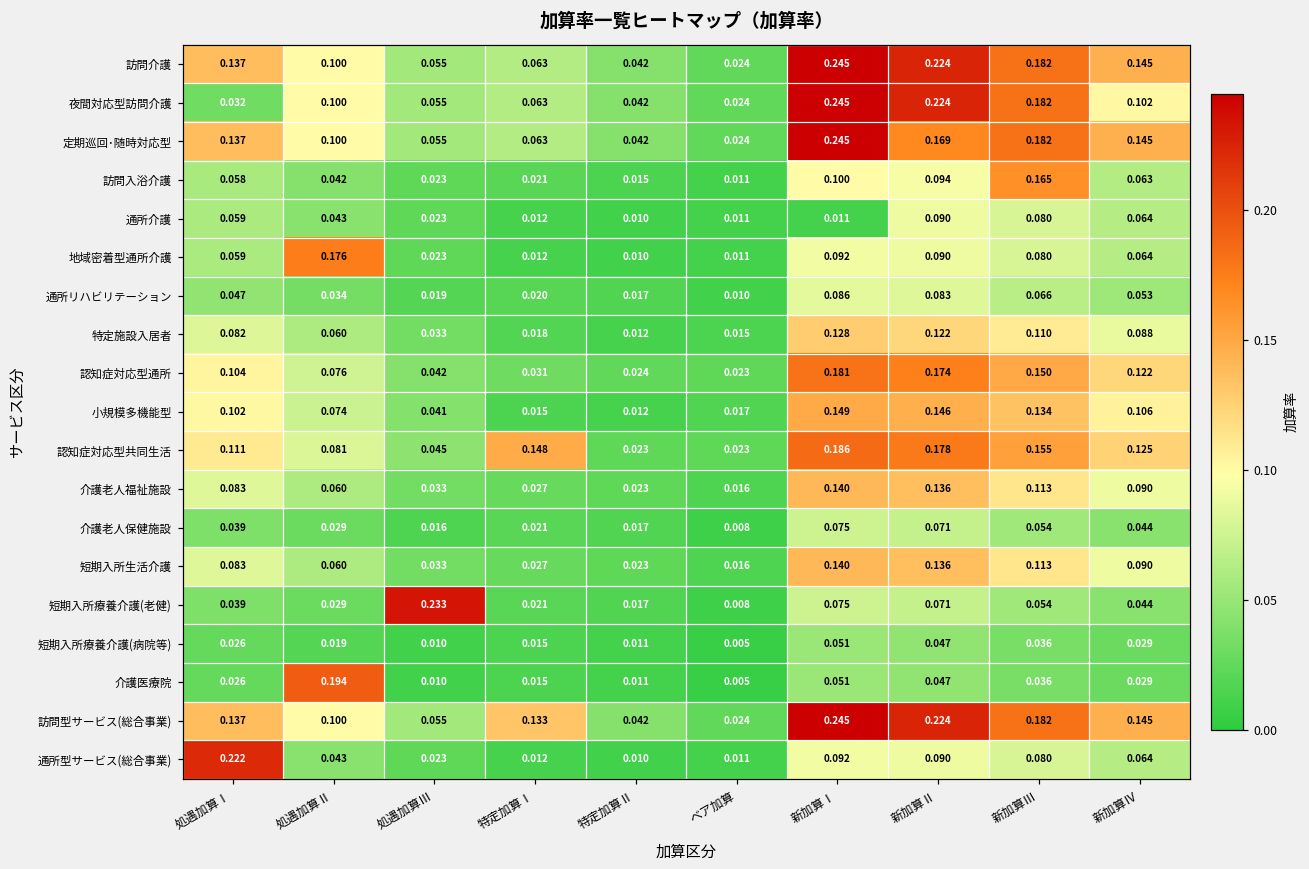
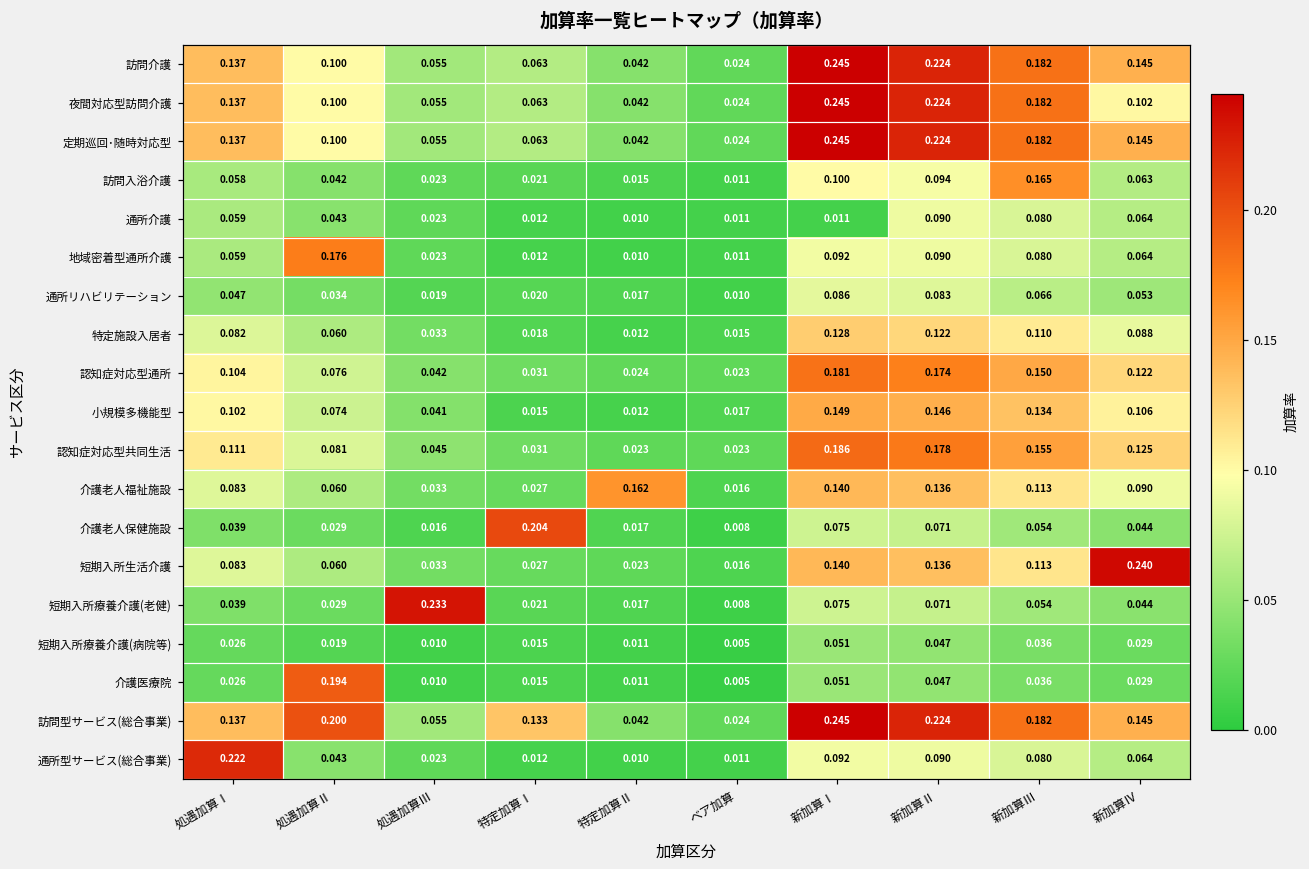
  {
    "訪問介護": {
      "処遇加算Ⅰ": 0.137,
      "処遇加算Ⅱ": 0.100,
      "処遇加算Ⅲ": 0.055,
      "特定加算Ⅰ": 0.063,
      "特定加算Ⅱ": 0.042,
      "ベア加算": 0.024,
      "新加算Ⅰ": 0.245,
      "新加算Ⅱ": 0.224,
      "新加算Ⅲ": 0.182,
      "新加算Ⅳ": 0.145
    },
    "夜間対応型訪問介護": {
-     "処遇加算Ⅰ": 0.032,
+     "処遇加算Ⅰ": 0.137,
      "処遇加算Ⅱ": 0.100,
      "処遇加算Ⅲ": 0.055,
      "特定加算Ⅰ": 0.063,
      "特定加算Ⅱ": 0.042,
      "ベア加算": 0.024,
      "新加算Ⅰ": 0.245,
      "新加算Ⅱ": 0.224,
      "新加算Ⅲ": 0.182,
      "新加算Ⅳ": 0.102
    },
    "定期巡回･随時対応型": {
      "処遇加算Ⅰ": 0.137,
      "処遇加算Ⅱ": 0.100,
      "処遇加算Ⅲ": 0.055,
      "特定加算Ⅰ": 0.063,
      "特定加算Ⅱ": 0.042,
      "ベア加算": 0.024,
      "新加算Ⅰ": 0.245,
-     "新加算Ⅱ": 0.169,
+     "新加算Ⅱ": 0.224,
      "新加算Ⅲ": 0.182,
      "新加算Ⅳ": 0.145
    },
    "訪問入浴介護": {
      "処遇加算Ⅰ": 0.058,
      "処遇加算Ⅱ": 0.042,
      "処遇加算Ⅲ": 0.023,
      "特定加算Ⅰ": 0.021,
      "特定加算Ⅱ": 0.015,
      "ベア加算": 0.011,
      "新加算Ⅰ": 0.100,
      "新加算Ⅱ": 0.094,
      "新加算Ⅲ": 0.165,
      "新加算Ⅳ": 0.063
    },
    "通所介護": {
      "処遇加算Ⅰ": 0.059,
      "処遇加算Ⅱ": 0.043,
      "処遇加算Ⅲ": 0.023,
      "特定加算Ⅰ": 0.012,
      "特定加算Ⅱ": 0.010,
      "ベア加算": 0.011,
      "新加算Ⅰ": 0.011,
      "新加算Ⅱ": 0.090,
      "新加算Ⅲ": 0.080,
      "新加算Ⅳ": 0.064
    },
    "地域密着型通所介護": {
      "処遇加算Ⅰ": 0.059,
      "処遇加算Ⅱ": 0.176,
      "処遇加算Ⅲ": 0.023,
      "特定加算Ⅰ": 0.012,
      "特定加算Ⅱ": 0.010,
      "ベア加算": 0.011,
      "新加算Ⅰ": 0.092,
      "新加算Ⅱ": 0.090,
      "新加算Ⅲ": 0.080,
      "新加算Ⅳ": 0.064
    },
    "通所リハビリテーション": {
      "処遇加算Ⅰ": 0.047,
      "処遇加算Ⅱ": 0.034,
      "処遇加算Ⅲ": 0.019,
      "特定加算Ⅰ": 0.020,
      "特定加算Ⅱ": 0.017,
      "ベア加算": 0.010,
      "新加算Ⅰ": 0.086,
      "新加算Ⅱ": 0.083,
      "新加算Ⅲ": 0.066,
      "新加算Ⅳ": 0.053
    },
    "特定施設入居者": {
      "処遇加算Ⅰ": 0.082,
      "処遇加算Ⅱ": 0.060,
      "処遇加算Ⅲ": 0.033,
      "特定加算Ⅰ": 0.018,
      "特定加算Ⅱ": 0.012,
      "ベア加算": 0.015,
      "新加算Ⅰ": 0.128,
      "新加算Ⅱ": 0.122,
      "新加算Ⅲ": 0.110,
      "新加算Ⅳ": 0.088
    },
    "認知症対応型通所": {
      "処遇加算Ⅰ": 0.104,
      "処遇加算Ⅱ": 0.076,
      "処遇加算Ⅲ": 0.042,
      "特定加算Ⅰ": 0.031,
      "特定加算Ⅱ": 0.024,
      "ベア加算": 0.023,
      "新加算Ⅰ": 0.181,
      "新加算Ⅱ": 0.174,
      "新加算Ⅲ": 0.150,
      "新加算Ⅳ": 0.122
    },
    "小規模多機能型": {
      "処遇加算Ⅰ": 0.102,
      "処遇加算Ⅱ": 0.074,
      "処遇加算Ⅲ": 0.041,
      "特定加算Ⅰ": 0.015,
      "特定加算Ⅱ": 0.012,
      "ベア加算": 0.017,
      "新加算Ⅰ": 0.149,
      "新加算Ⅱ": 0.146,
      "新加算Ⅲ": 0.134,
      "新加算Ⅳ": 0.106
    },
    "認知症対応型共同生活": {
      "処遇加算Ⅰ": 0.111,
      "処遇加算Ⅱ": 0.081,
      "処遇加算Ⅲ": 0.045,
-     "特定加算Ⅰ": 0.148,
+     "特定加算Ⅰ": 0.031,
      "特定加算Ⅱ": 0.023,
      "ベア加算": 0.023,
      "新加算Ⅰ": 0.186,
      "新加算Ⅱ": 0.178,
      "新加算Ⅲ": 0.155,
      "新加算Ⅳ": 0.125
    },
    "介護老人福祉施設": {
      "処遇加算Ⅰ": 0.083,
      "処遇加算Ⅱ": 0.060,
      "処遇加算Ⅲ": 0.033,
      "特定加算Ⅰ": 0.027,
-     "特定加算Ⅱ": 0.023,
+     "特定加算Ⅱ": 0.162,
      "ベア加算": 0.016,
      "新加算Ⅰ": 0.140,
      "新加算Ⅱ": 0.136,
      "新加算Ⅲ": 0.113,
      "新加算Ⅳ": 0.090
    },
    "介護老人保健施設": {
      "処遇加算Ⅰ": 0.039,
      "処遇加算Ⅱ": 0.029,
      "処遇加算Ⅲ": 0.016,
-     "特定加算Ⅰ": 0.021,
+     "特定加算Ⅰ": 0.204,
      "特定加算Ⅱ": 0.017,
      "ベア加算": 0.008,
      "新加算Ⅰ": 0.075,
      "新加算Ⅱ": 0.071,
      "新加算Ⅲ": 0.054,
      "新加算Ⅳ": 0.044
    },
    "短期入所生活介護": {
      "処遇加算Ⅰ": 0.083,
      "処遇加算Ⅱ": 0.060,
      "処遇加算Ⅲ": 0.033,
      "特定加算Ⅰ": 0.027,
      "特定加算Ⅱ": 0.023,
      "ベア加算": 0.016,
      "新加算Ⅰ": 0.140,
      "新加算Ⅱ": 0.136,
      "新加算Ⅲ": 0.113,
-     "新加算Ⅳ": 0.090
+     "新加算Ⅳ": 0.240
    },
    "短期入所療養介護(老健)": {
      "処遇加算Ⅰ": 0.039,
      "処遇加算Ⅱ": 0.029,
      "処遇加算Ⅲ": 0.233,
      "特定加算Ⅰ": 0.021,
      "特定加算Ⅱ": 0.017,
      "ベア加算": 0.008,
      "新加算Ⅰ": 0.075,
      "新加算Ⅱ": 0.071,
      "新加算Ⅲ": 0.054,
      "新加算Ⅳ": 0.044
    },
    "短期入所療養介護(病院等)": {
      "処遇加算Ⅰ": 0.026,
      "処遇加算Ⅱ": 0.019,
      "処遇加算Ⅲ": 0.010,
      "特定加算Ⅰ": 0.015,
      "特定加算Ⅱ": 0.011,
      "ベア加算": 0.005,
      "新加算Ⅰ": 0.051,
      "新加算Ⅱ": 0.047,
      "新加算Ⅲ": 0.036,
      "新加算Ⅳ": 0.029
    },
    "介護医療院": {
      "処遇加算Ⅰ": 0.026,
      "処遇加算Ⅱ": 0.194,
      "処遇加算Ⅲ": 0.010,
      "特定加算Ⅰ": 0.015,
      "特定加算Ⅱ": 0.011,
      "ベア加算": 0.005,
      "新加算Ⅰ": 0.051,
      "新加算Ⅱ": 0.047,
      "新加算Ⅲ": 0.036,
      "新加算Ⅳ": 0.029
    },
    "訪問型サービス(総合事業)": {
      "処遇加算Ⅰ": 0.137,
-     "処遇加算Ⅱ": 0.100,
+     "処遇加算Ⅱ": 0.200,
      "処遇加算Ⅲ": 0.055,
      "特定加算Ⅰ": 0.133,
      "特定加算Ⅱ": 0.042,
      "ベア加算": 0.024,
      "新加算Ⅰ": 0.245,
      "新加算Ⅱ": 0.224,
      "新加算Ⅲ": 0.182,
      "新加算Ⅳ": 0.145
    },
    "通所型サービス(総合事業)": {
      "処遇加算Ⅰ": 0.222,
      "処遇加算Ⅱ": 0.043,
      "処遇加算Ⅲ": 0.023,
      "特定加算Ⅰ": 0.012,
      "特定加算Ⅱ": 0.010,
      "ベア加算": 0.011,
      "新加算Ⅰ": 0.092,
      "新加算Ⅱ": 0.090,
      "新加算Ⅲ": 0.080,
      "新加算Ⅳ": 0.064
    }
  }
